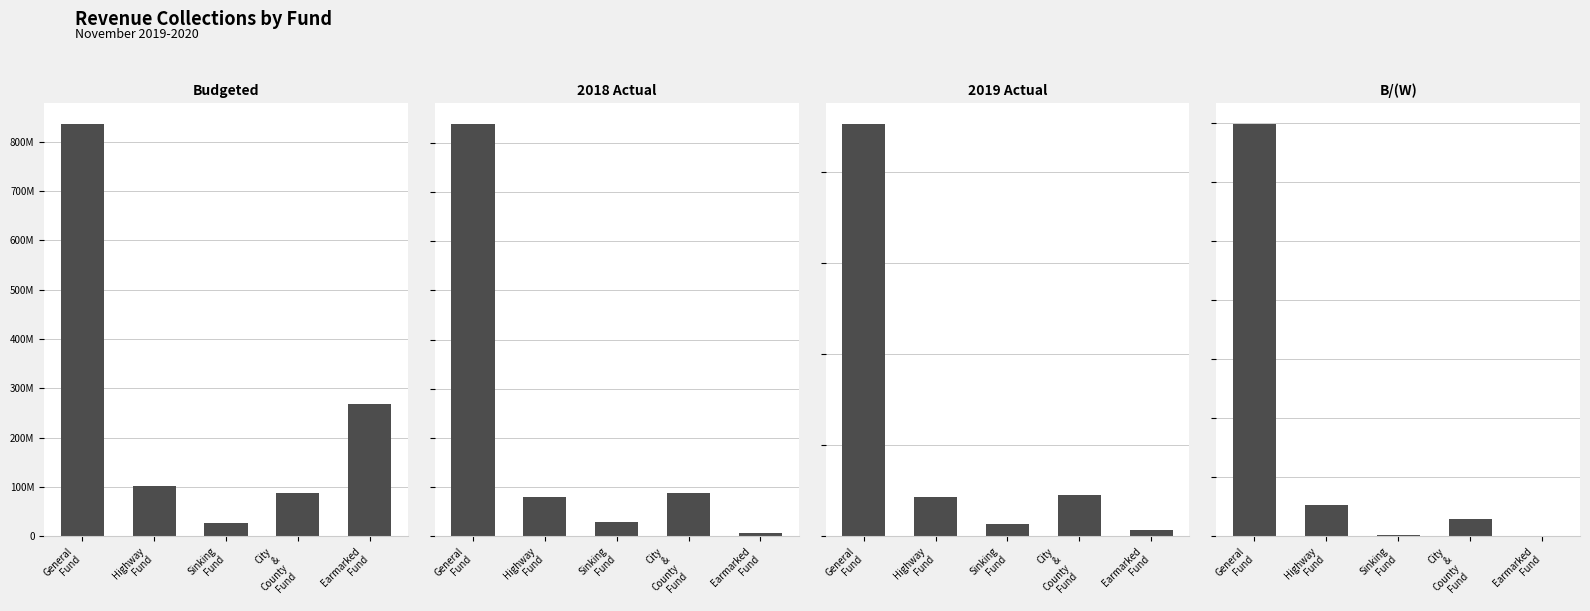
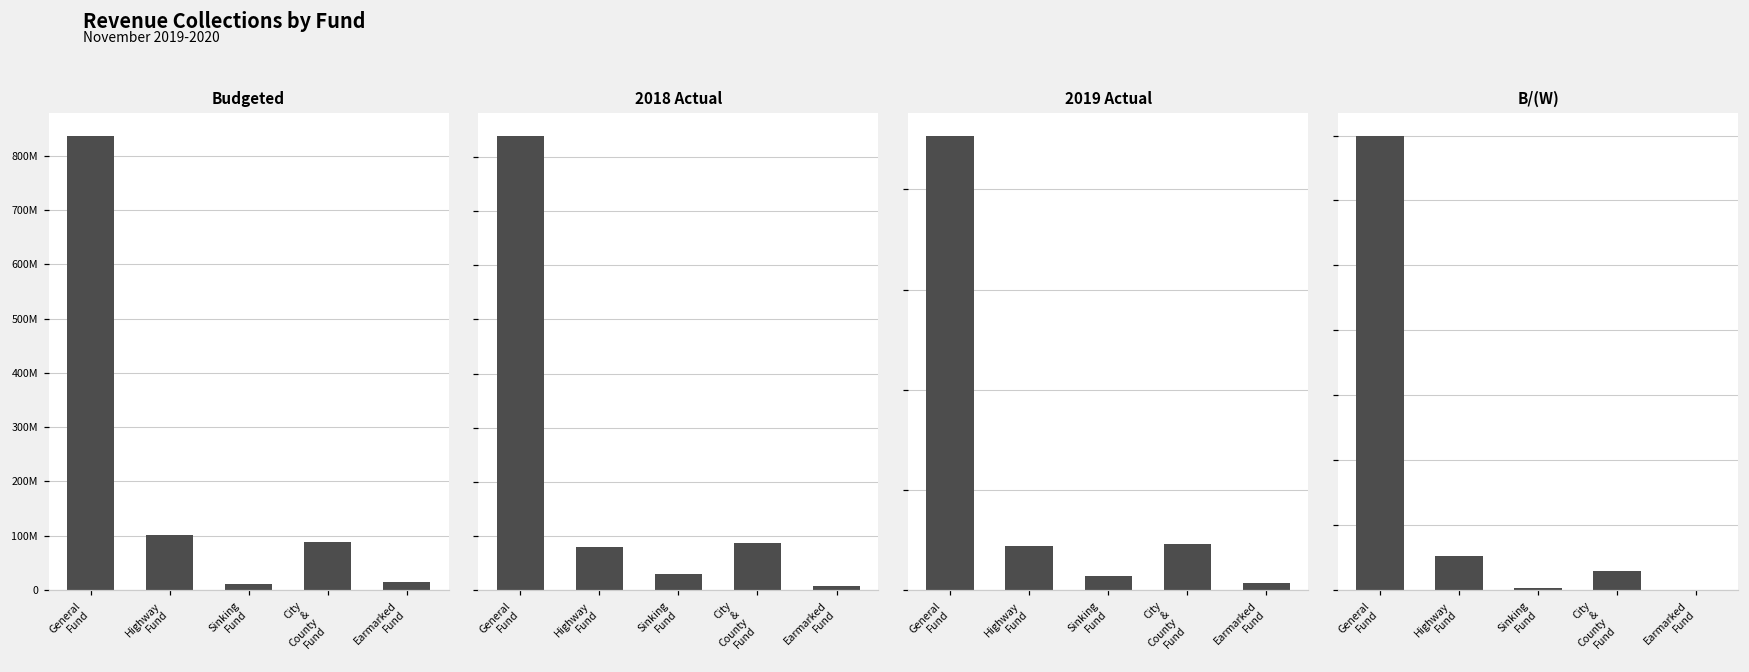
  {
    "Budgeted": {
      "General Fund": 840000000,
      "Highway Fund": 100000000,
-     "Sinking Fund": 30000000,
+     "Sinking Fund": 10000000,
      "City & County Fund": 90000000,
-     "Earmarked Fund": 270000000
+     "Earmarked Fund": 10000000
    }
  }
